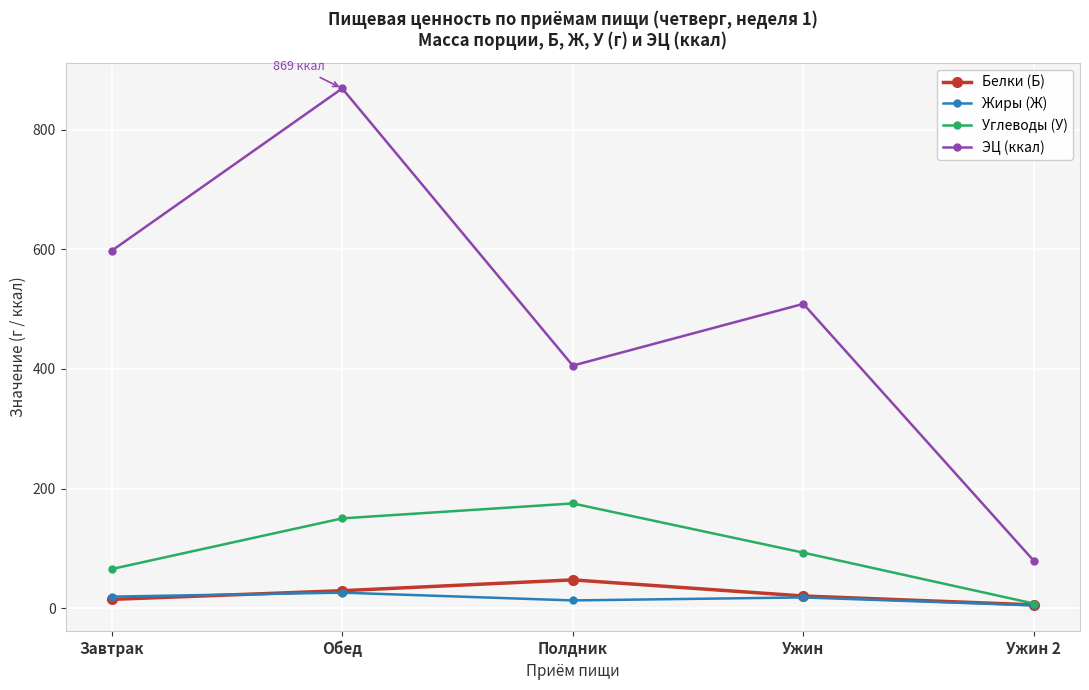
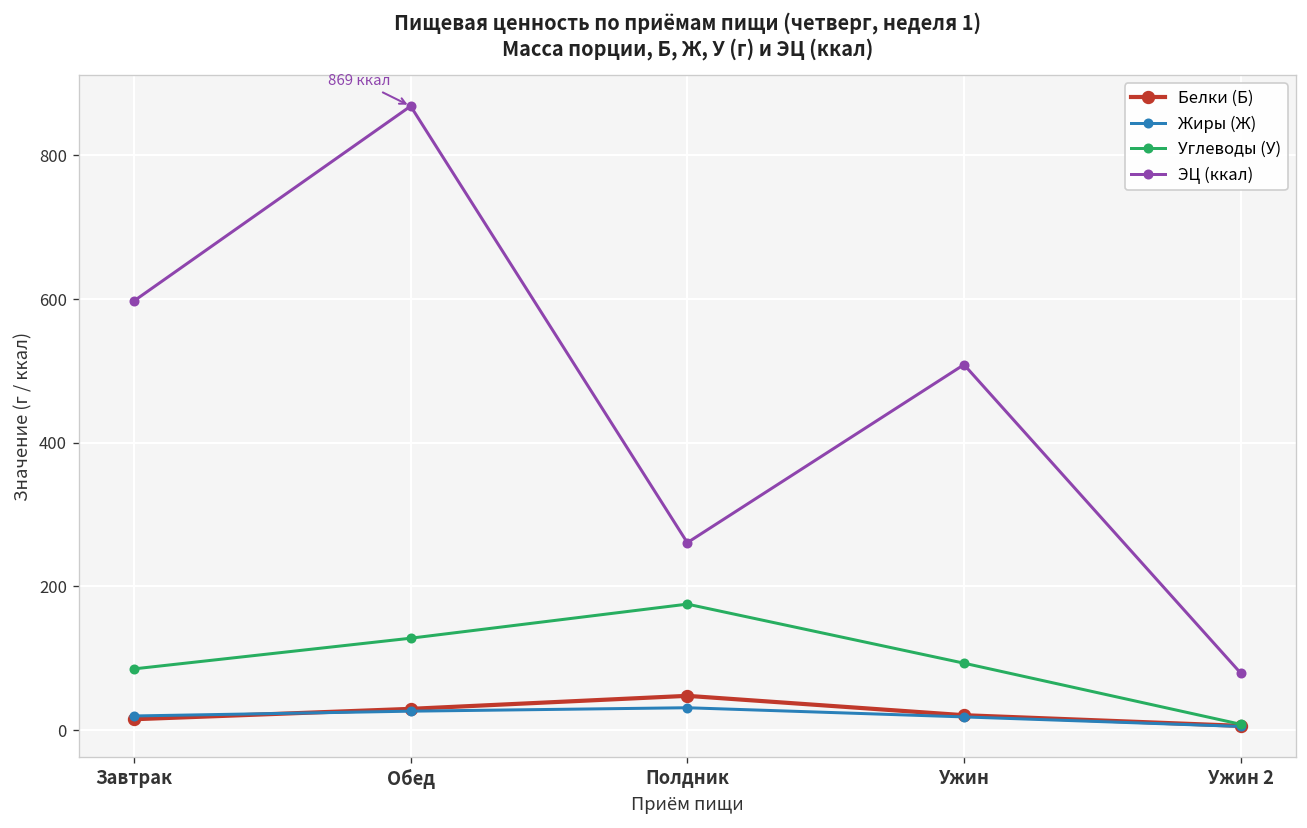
  {
    "Белки (Б)": {
      "Завтрак": 20,
      "Полдник": 50
    },
    "Жиры (Ж)": {
      "Завтрак": 20,
-     "Полдник": 10
+     "Полдник": 30
    },
    "Углеводы (У)": {
-     "Завтрак": 70,
-     "Обед": 150,
+     "Завтрак": 90,
+     "Обед": 130,
      "Полдник": 180,
      "Ужин": 90
    },
    "ЭЦ (ккал)": {
      "Завтрак": 600,
-     "Полдник": 410,
+     "Полдник": 260,
      "Ужин": 510,
      "Ужин 2": 80
    }
  }
